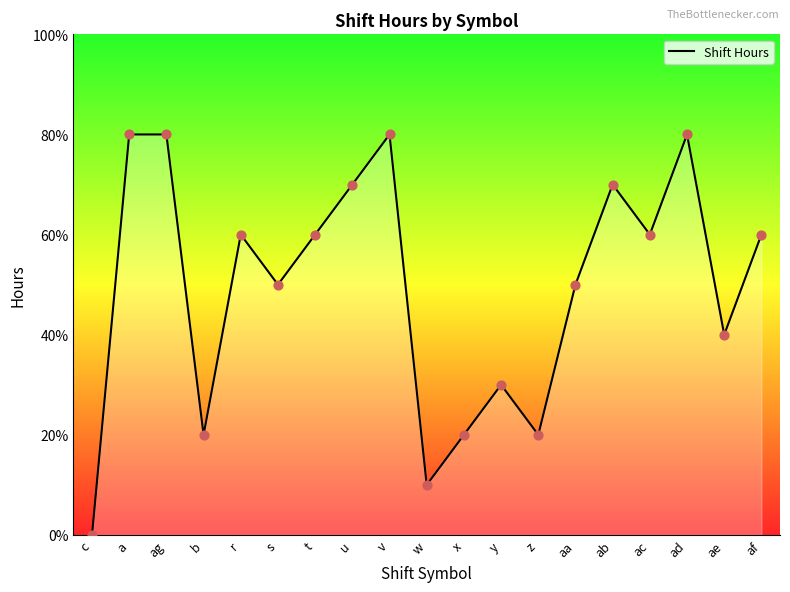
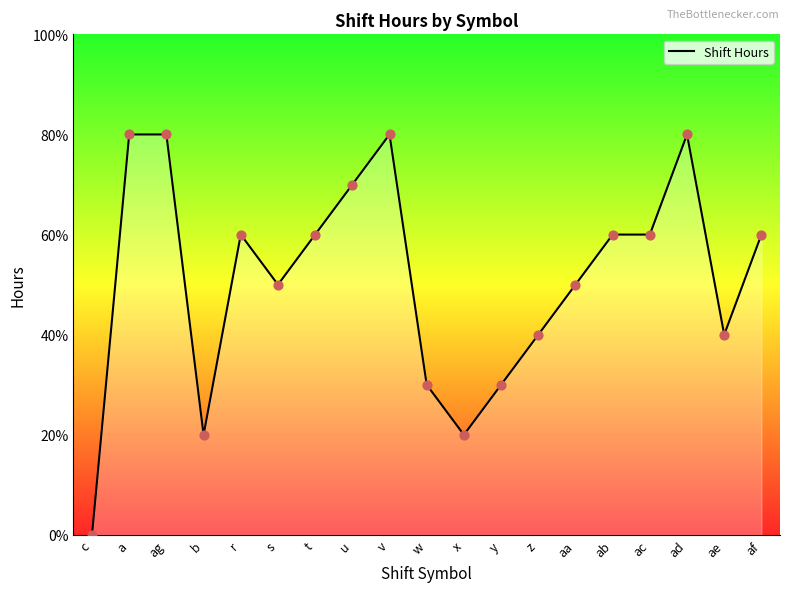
  {
    "c": "0%",
    "a": "80%",
    "ag": "80%",
    "b": "20%",
    "r": "60%",
    "s": "50%",
    "t": "60%",
    "u": "70%",
    "v": "80%",
-   "w": "10%",
+   "w": "30%",
    "x": "20%",
    "y": "30%",
-   "z": "20%",
+   "z": "40%",
    "aa": "50%",
-   "ab": "70%",
+   "ab": "60%",
    "ac": "60%",
    "ad": "80%",
    "ae": "40%",
    "af": "60%"
  }
